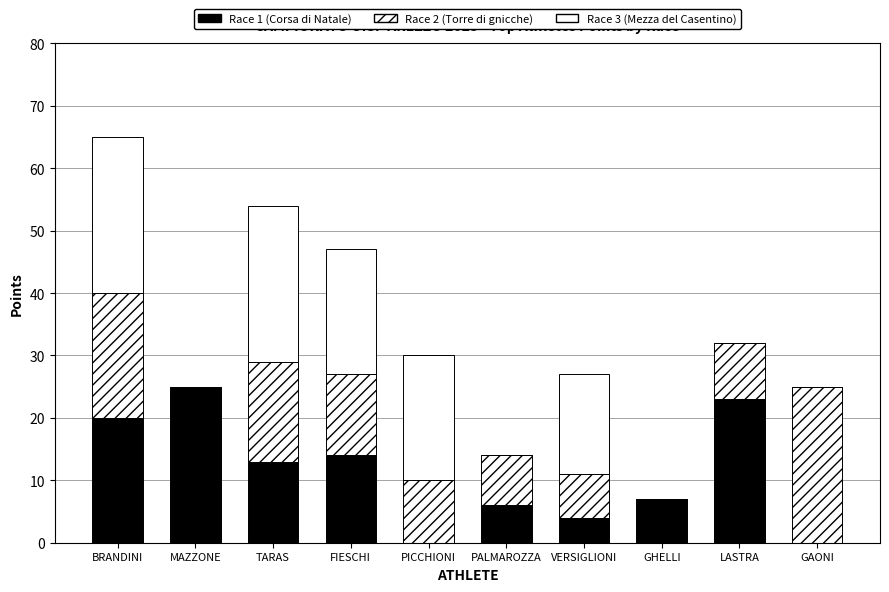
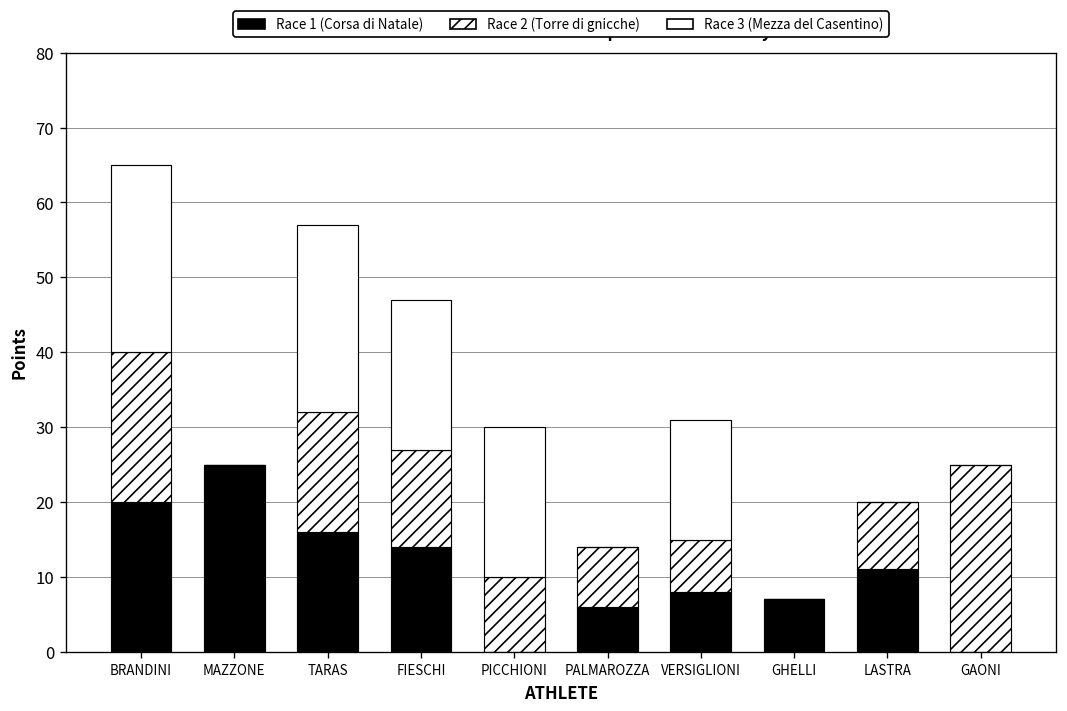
  {
    "Race 1 (Corsa di Natale)": {
      "BRANDINI": 20,
      "MAZZONE": 25,
-     "TARAS": 13,
+     "TARAS": 16,
      "FIESCHI": 14,
      "PICCHIONI": 0,
      "PALMAROZZA": 6,
-     "VERSIGLIONI": 4,
+     "VERSIGLIONI": 8,
      "GHELLI": 7,
-     "LASTRA": 23,
+     "LASTRA": 11,
      "GAONI": 0
    }
  }
